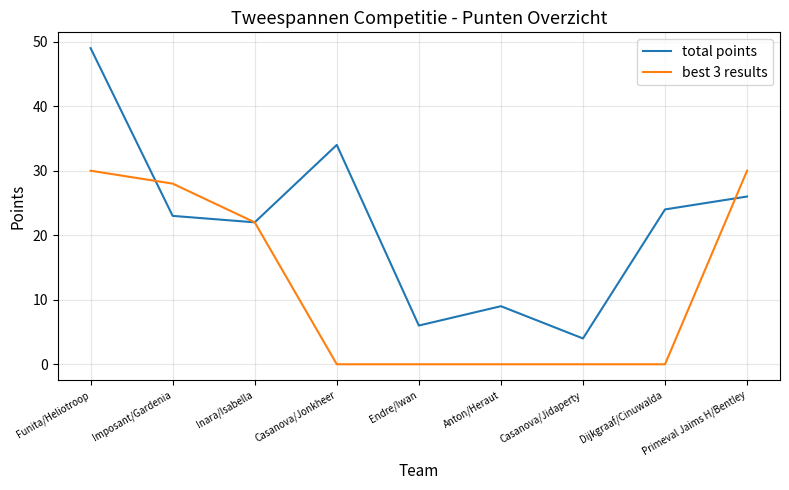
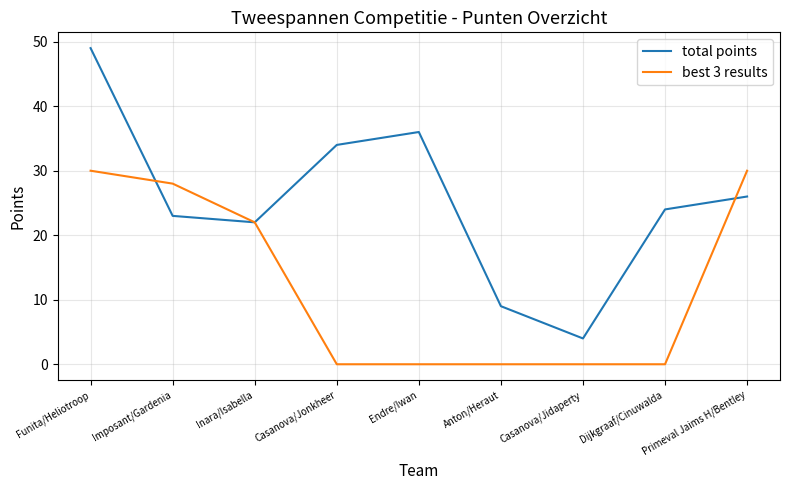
  {
    "total points": {
      "Funita/Heliotroop": 49,
      "Imposant/Gardenia": 23,
      "Casanova/Jonkheer": 34,
-     "Endre/Iwan": 6,
+     "Endre/Iwan": 36,
      "Anton/Heraut": 9,
      "Casanova/Jidaperty": 4,
      "Dijkgraaf/Cinuwalda": 24,
      "Primeval Jaims H/Bentley": 26
    },
    "best 3 results": {
      "Funita/Heliotroop": 30,
      "Imposant/Gardenia": 28,
      "Casanova/Jonkheer": 0,
      "Endre/Iwan": 0,
      "Anton/Heraut": 0,
      "Casanova/Jidaperty": 0,
      "Dijkgraaf/Cinuwalda": 0,
      "Primeval Jaims H/Bentley": 30
    }
  }
